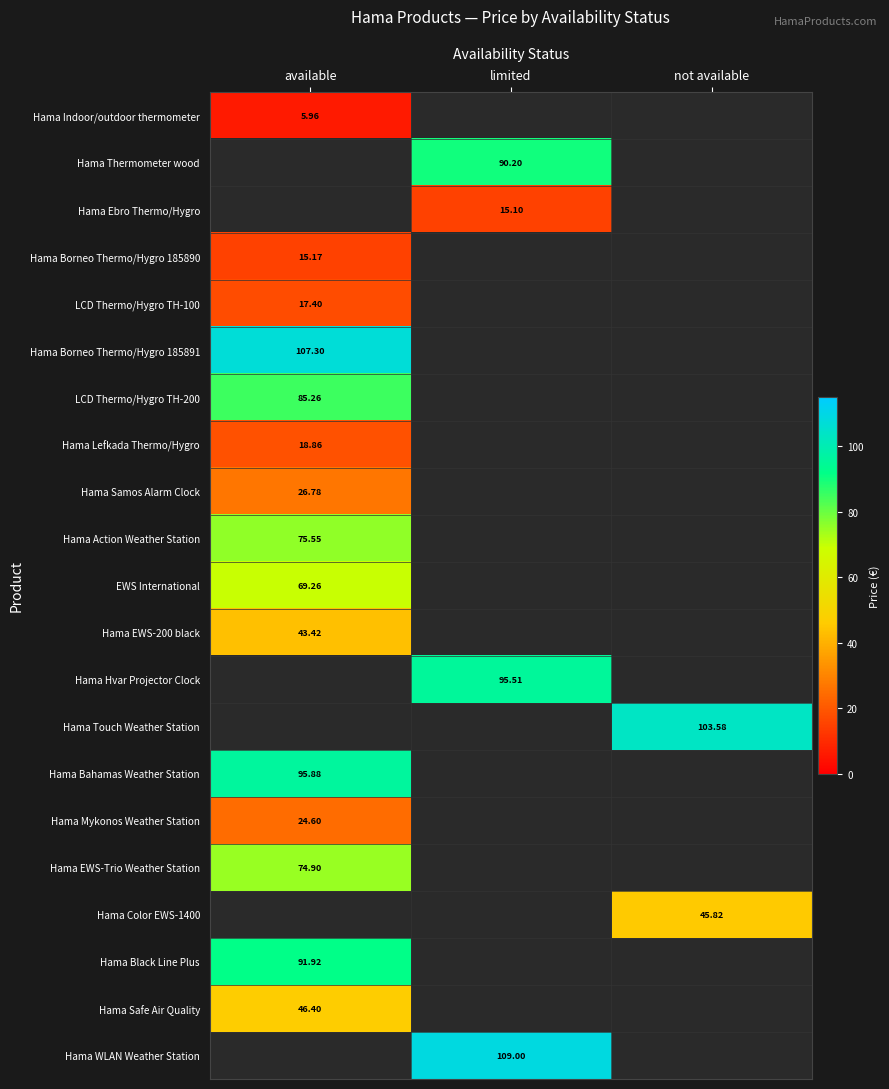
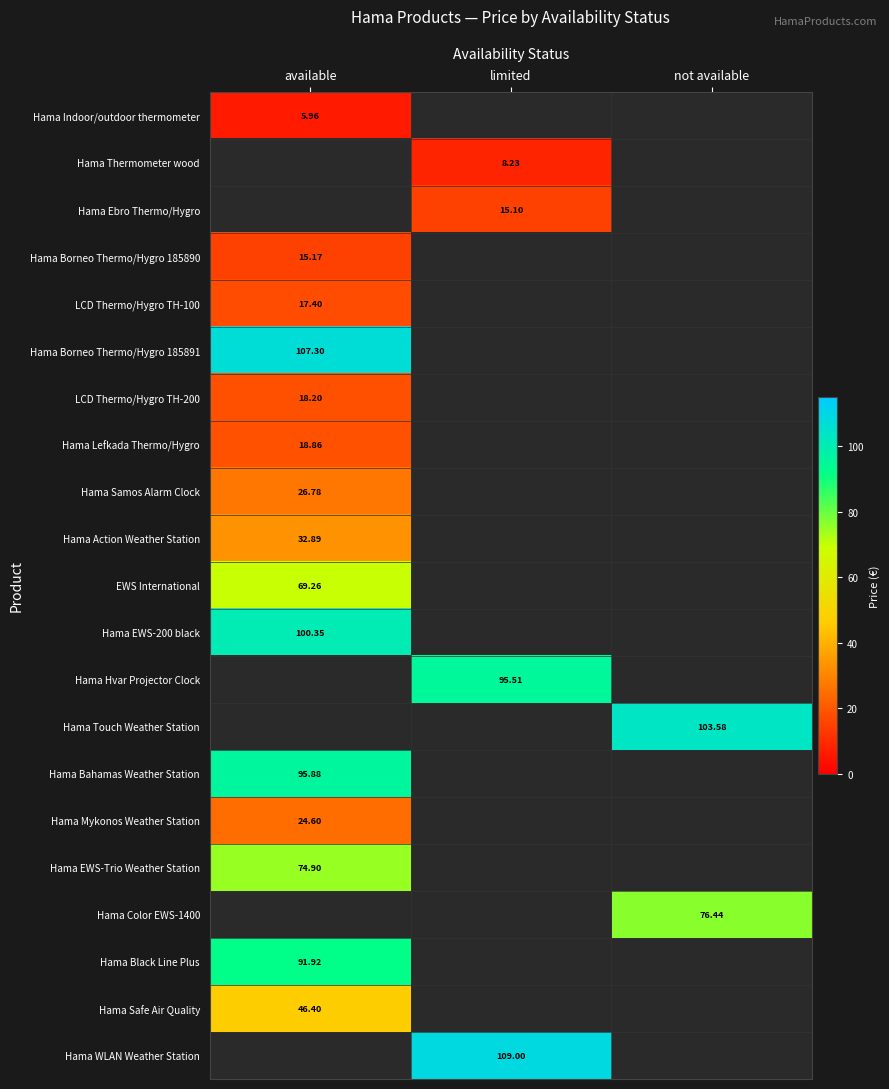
  {
    "Hama Indoor/outdoor thermometer": {
      "available": 5.96
    },
    "Hama Thermometer wood": {
-     "limited": 90.20
+     "limited": 8.23
    },
    "Hama Ebro Thermo/Hygro": {
      "limited": 15.10
    },
    "Hama Borneo Thermo/Hygro 185890": {
      "available": 15.17
    },
    "LCD Thermo/Hygro TH-100": {
      "available": 17.40
    },
    "Hama Borneo Thermo/Hygro 185891": {
      "available": 107.30
    },
    "LCD Thermo/Hygro TH-200": {
-     "available": 85.26
+     "available": 18.20
    },
    "Hama Lefkada Thermo/Hygro": {
      "available": 18.86
    },
    "Hama Samos Alarm Clock": {
      "available": 26.78
    },
    "Hama Action Weather Station": {
-     "available": 75.55
+     "available": 32.89
    },
    "EWS International": {
      "available": 69.26
    },
    "Hama EWS-200 black": {
-     "available": 43.42
+     "available": 100.35
    },
    "Hama Hvar Projector Clock": {
      "limited": 95.51
    },
    "Hama Touch Weather Station": {
      "not available": 103.58
    },
    "Hama Bahamas Weather Station": {
      "available": 95.88
    },
    "Hama Mykonos Weather Station": {
      "available": 24.60
    },
    "Hama EWS-Trio Weather Station": {
      "available": 74.90
    },
    "Hama Color EWS-1400": {
-     "not available": 45.82
+     "not available": 76.44
    },
    "Hama Black Line Plus": {
      "available": 91.92
    },
    "Hama Safe Air Quality": {
      "available": 46.40
    },
    "Hama WLAN Weather Station": {
      "limited": 109.00
    }
  }
